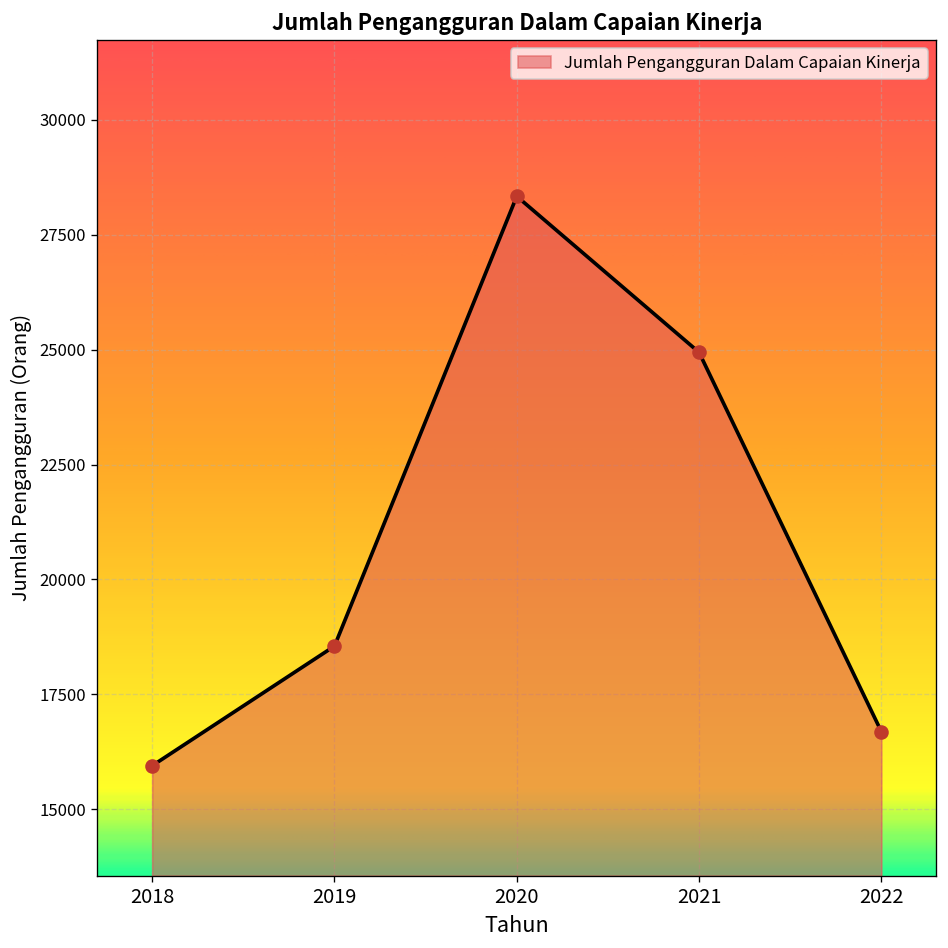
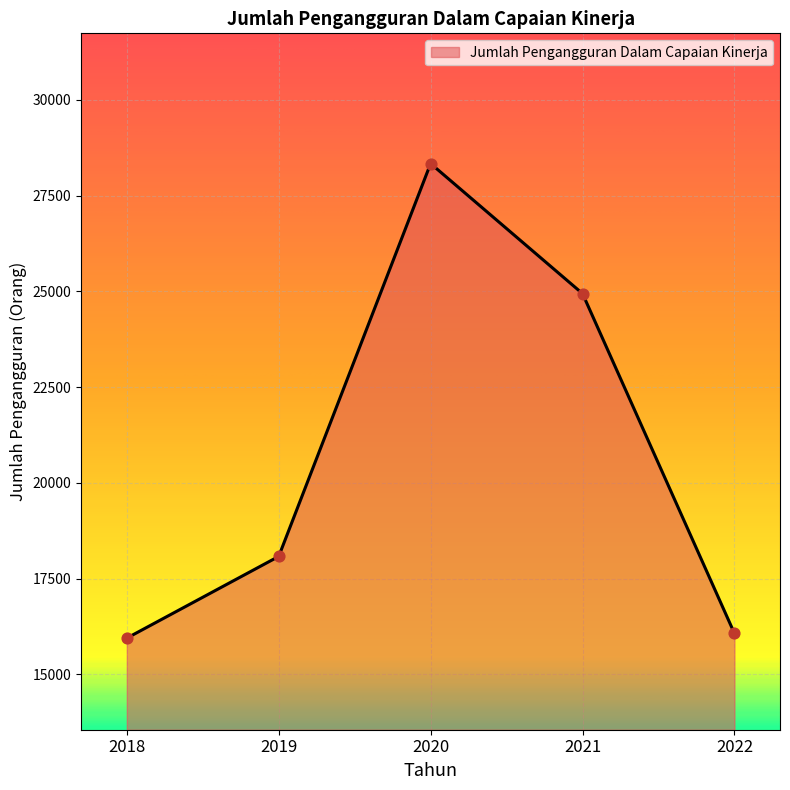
  {
    "2018": 15900,
-   "2019": 18500,
+   "2019": 18100,
    "2020": 28300,
    "2021": 24900,
-   "2022": 16700
+   "2022": 16100
  }
